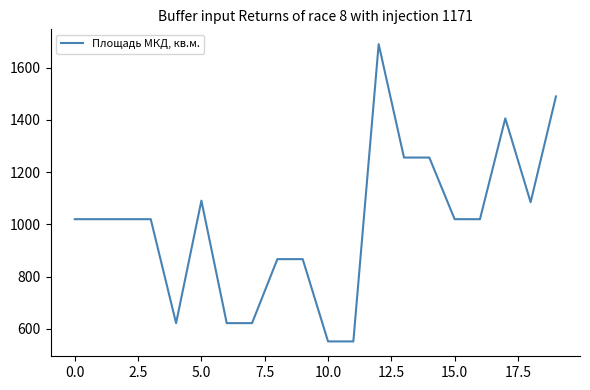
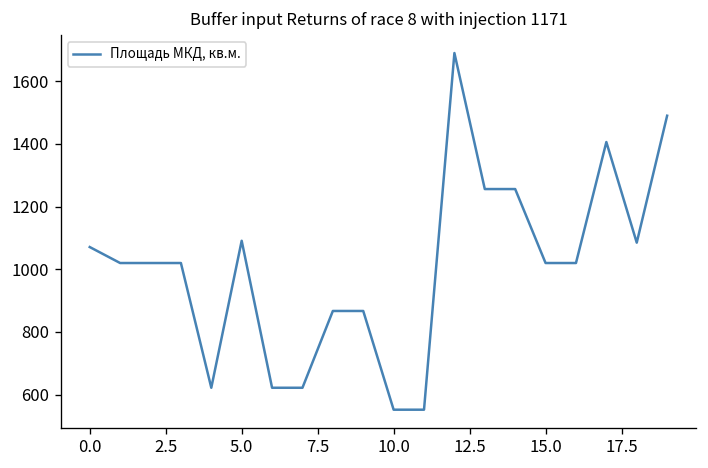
  {
-   "0.0": 1020,
+   "0.0": 1070,
    "5.0": 1090,
    "10.0": 550,
    "15.0": 1020
  }
